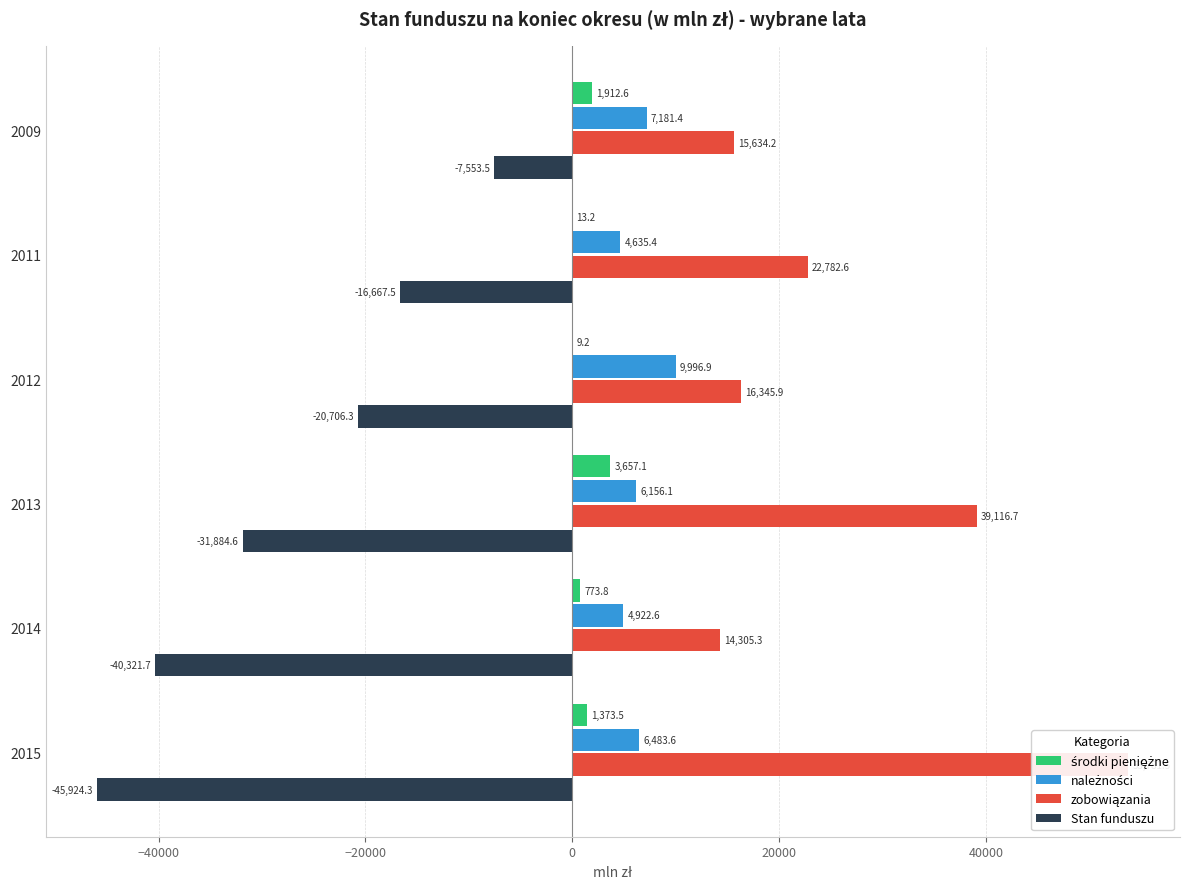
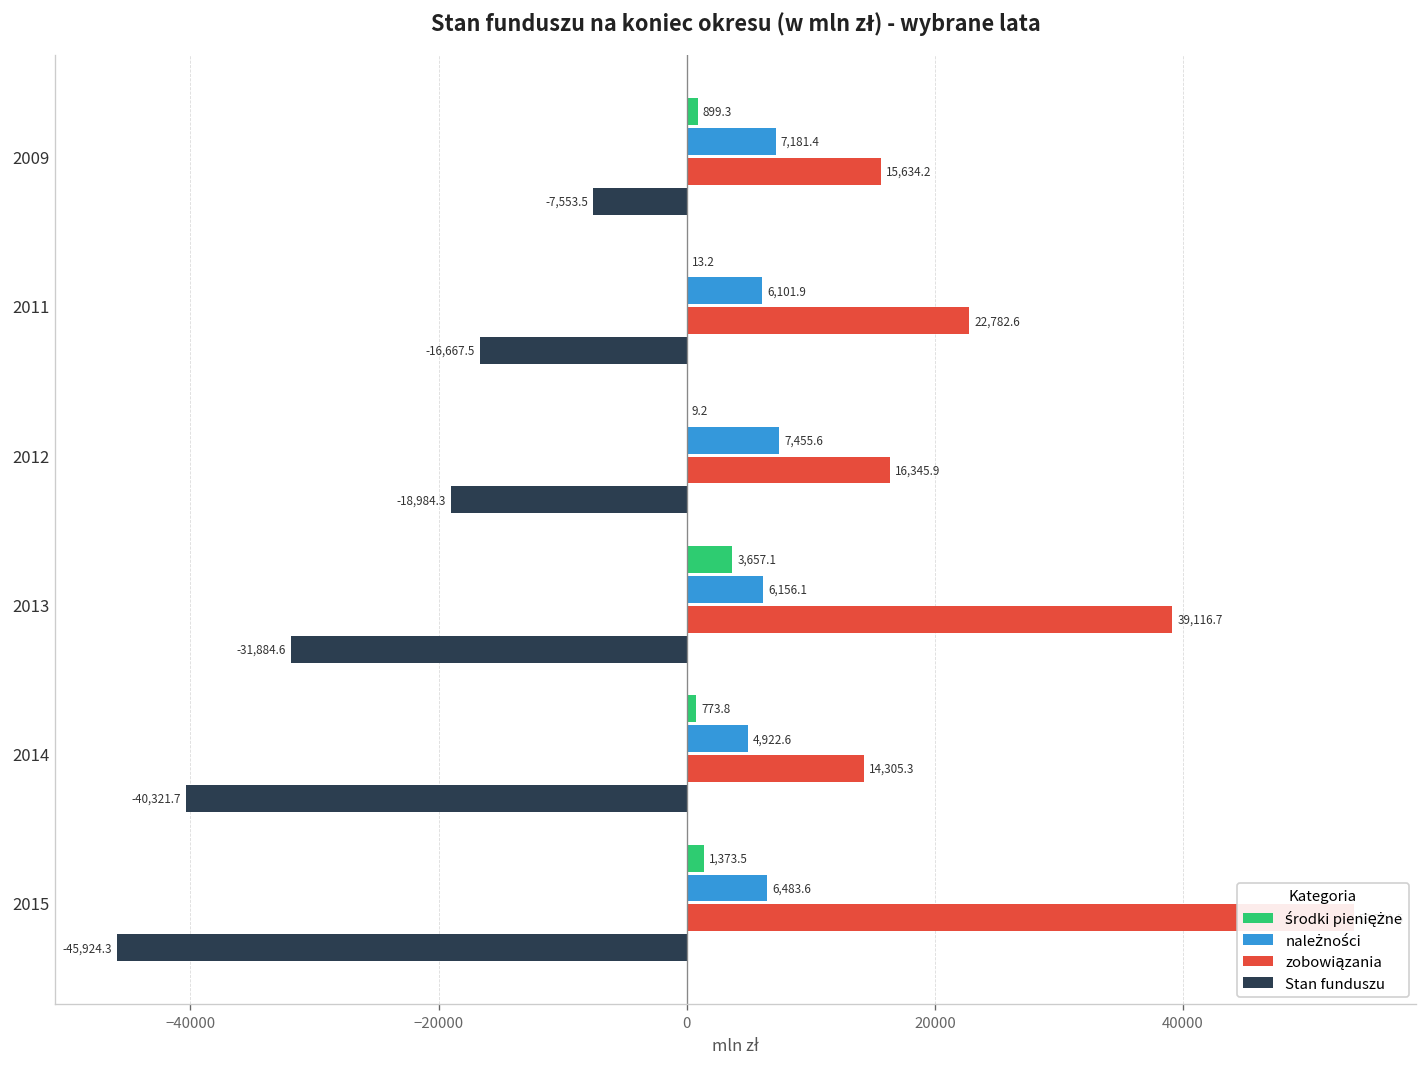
  {
    "środki pieniężne": {
-     "2009": "1,912.6",
+     "2009": "899.3",
      "2011": "13.2",
      "2012": "9.2",
      "2013": "3,657.1",
      "2014": "773.8",
      "2015": "1,373.5"
    },
    "należności": {
      "2009": "7,181.4",
-     "2011": "4,635.4",
-     "2012": "9,996.9",
+     "2011": "6,101.9",
+     "2012": "7,455.6",
      "2013": "6,156.1",
      "2014": "4,922.6",
      "2015": "6,483.6"
    },
    "zobowiązania": {
      "2009": "15,634.2",
      "2011": "22,782.6",
      "2012": "16,345.9",
      "2013": "39,116.7",
      "2014": "14,305.3"
    },
    "Stan funduszu": {
      "2009": "-7,553.5",
      "2011": "-16,667.5",
-     "2012": "-20,706.3",
+     "2012": "-18,984.3",
      "2013": "-31,884.6",
      "2014": "-40,321.7",
      "2015": "-45,924.3"
    }
  }
